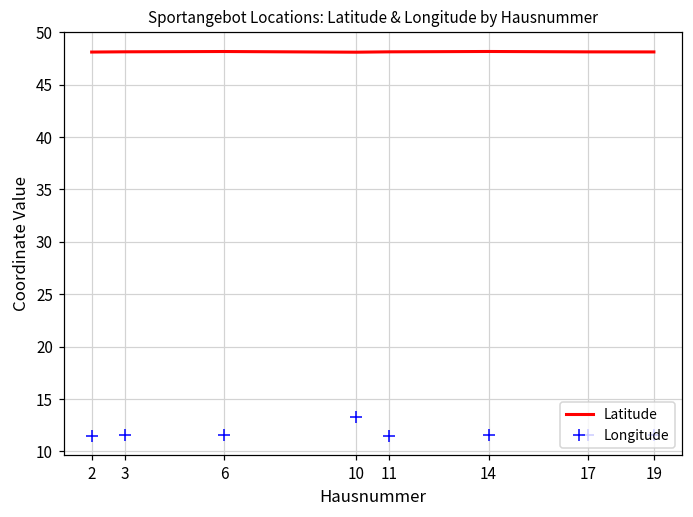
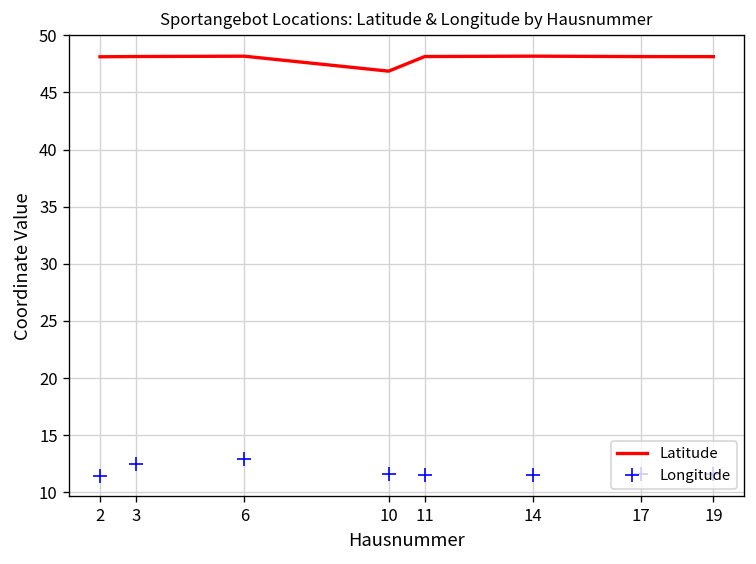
  {
    "Latitude": {
      "2": 48,
      "3": 48,
      "6": 48,
-     "10": 48,
+     "10": 47,
      "11": 48,
      "14": 48,
      "17": 48,
      "19": 48
    },
    "Longitude": {
      "2": 11,
-     "3": 11.6,
-     "6": 12,
-     "10": 13,
+     "3": 12.5,
+     "6": 13,
+     "10": 12,
      "11": 11,
      "14": 12
    }
  }
